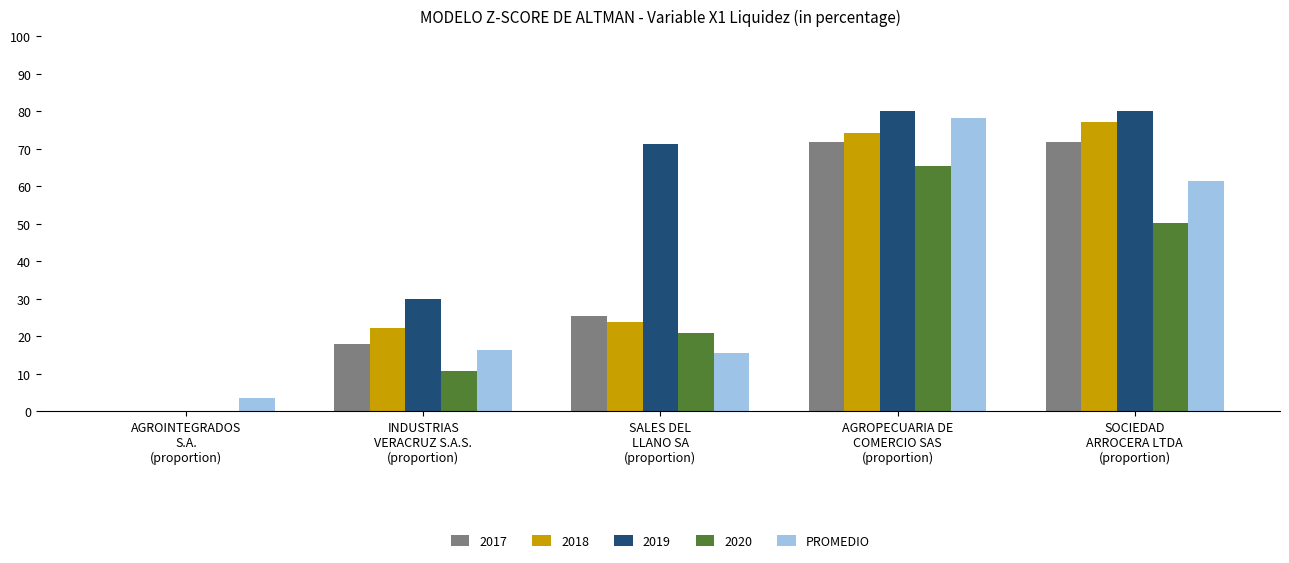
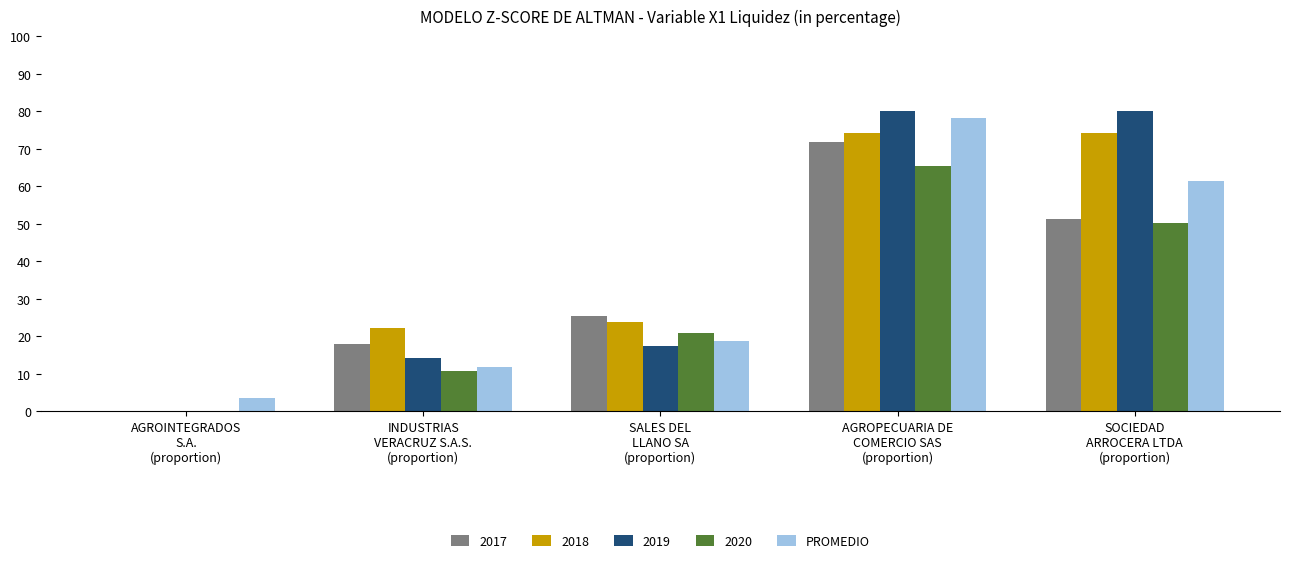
  {
    "2017": {
      "INDUSTRIAS VERACRUZ S.A.S. (proportion)": 18,
      "SALES DEL LLANO SA (proportion)": 25,
      "AGROPECUARIA DE COMERCIO SAS (proportion)": 72,
-     "SOCIEDAD ARROCERA LTDA (proportion)": 72
+     "SOCIEDAD ARROCERA LTDA (proportion)": 51
    },
    "2018": {
      "INDUSTRIAS VERACRUZ S.A.S. (proportion)": 22,
      "SALES DEL LLANO SA (proportion)": 24,
      "AGROPECUARIA DE COMERCIO SAS (proportion)": 74,
-     "SOCIEDAD ARROCERA LTDA (proportion)": 77
+     "SOCIEDAD ARROCERA LTDA (proportion)": 74
    },
    "2019": {
-     "INDUSTRIAS VERACRUZ S.A.S. (proportion)": 30,
-     "SALES DEL LLANO SA (proportion)": 71,
+     "INDUSTRIAS VERACRUZ S.A.S. (proportion)": 14,
+     "SALES DEL LLANO SA (proportion)": 17,
      "AGROPECUARIA DE COMERCIO SAS (proportion)": 80,
      "SOCIEDAD ARROCERA LTDA (proportion)": 80
    },
    "2020": {
      "INDUSTRIAS VERACRUZ S.A.S. (proportion)": 11,
      "SALES DEL LLANO SA (proportion)": 21,
      "AGROPECUARIA DE COMERCIO SAS (proportion)": 65,
      "SOCIEDAD ARROCERA LTDA (proportion)": 50
    },
    "PROMEDIO": {
      "AGROINTEGRADOS S.A. (proportion)": 3,
-     "INDUSTRIAS VERACRUZ S.A.S. (proportion)": 16,
-     "SALES DEL LLANO SA (proportion)": 15,
+     "INDUSTRIAS VERACRUZ S.A.S. (proportion)": 12,
+     "SALES DEL LLANO SA (proportion)": 19,
      "AGROPECUARIA DE COMERCIO SAS (proportion)": 78,
      "SOCIEDAD ARROCERA LTDA (proportion)": 61
    }
  }
